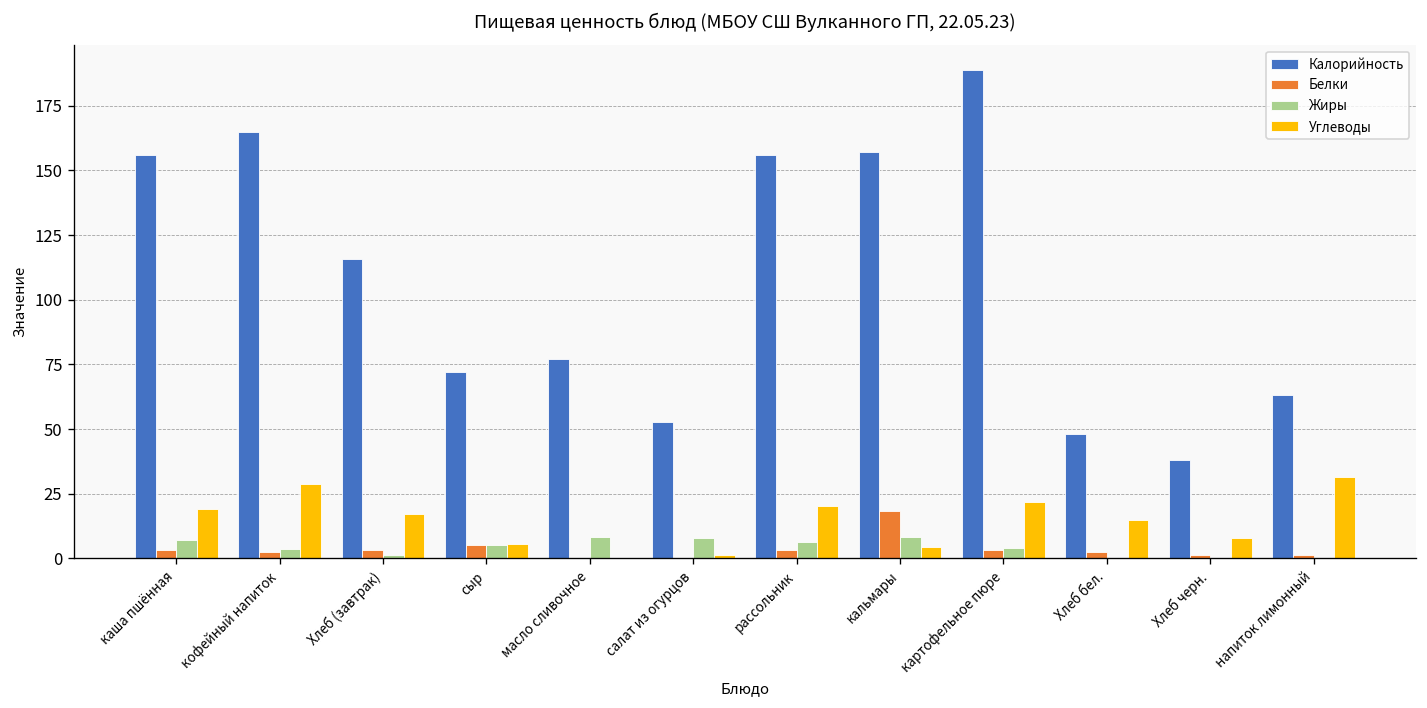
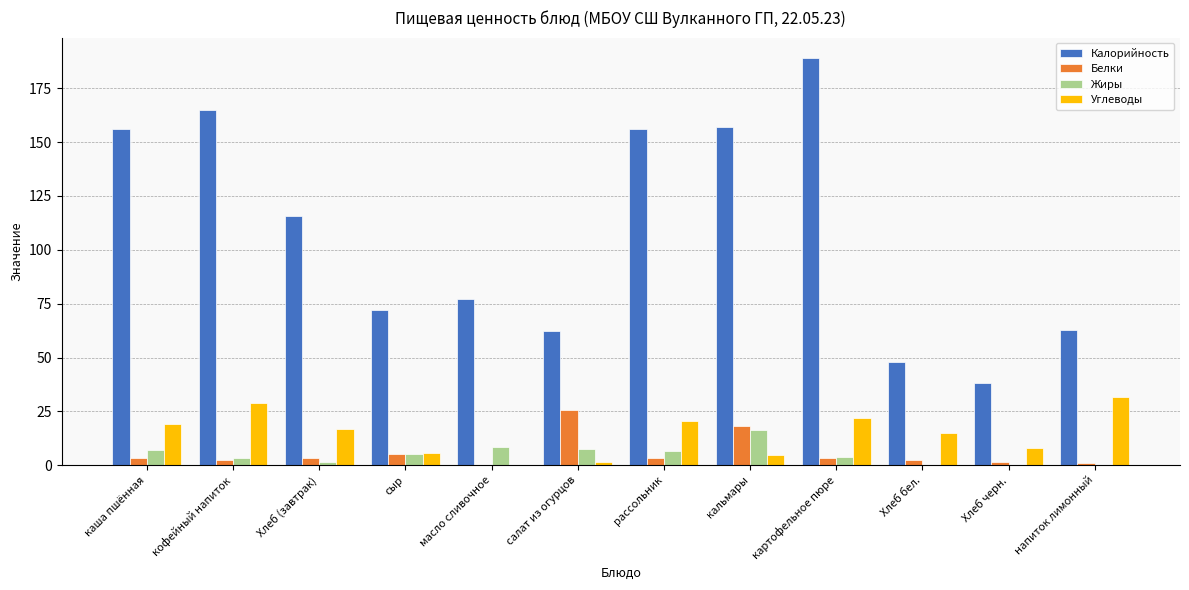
  {
    "Калорийность": {
      "каша пшённая": 156,
      "кофейный напиток": 165,
      "Хлеб (завтрак)": 116,
      "сыр": 72,
      "масло сливочное": 77,
-     "салат из огурцов": 53,
+     "салат из огурцов": 62,
      "рассольник": 156,
      "кальмары": 157,
      "картофельное пюре": 189,
      "Хлеб бел.": 48,
      "Хлеб черн.": 38,
      "напиток лимонный": 63
    },
    "Белки": {
      "каша пшённая": 3,
      "кофейный напиток": 3,
      "Хлеб (завтрак)": 3,
      "сыр": 5,
-     "салат из огурцов": 0,
+     "салат из огурцов": 26,
      "рассольник": 3,
      "кальмары": 18,
      "картофельное пюре": 3,
      "Хлеб бел.": 2,
      "Хлеб черн.": 1,
      "напиток лимонный": 1
    },
    "Жиры": {
      "каша пшённая": 7,
      "кофейный напиток": 4,
      "Хлеб (завтрак)": 1,
      "сыр": 5,
      "масло сливочное": 8,
      "салат из огурцов": 8,
      "рассольник": 7,
-     "кальмары": 8,
+     "кальмары": 16,
      "картофельное пюре": 4,
      "напиток лимонный": 0
    },
    "Углеводы": {
      "каша пшённая": 19,
      "кофейный напиток": 29,
      "Хлеб (завтрак)": 17,
      "сыр": 6,
      "салат из огурцов": 1,
      "рассольник": 20,
      "кальмары": 5,
      "картофельное пюре": 22,
      "Хлеб бел.": 15,
      "Хлеб черн.": 8,
      "напиток лимонный": 32
    }
  }
